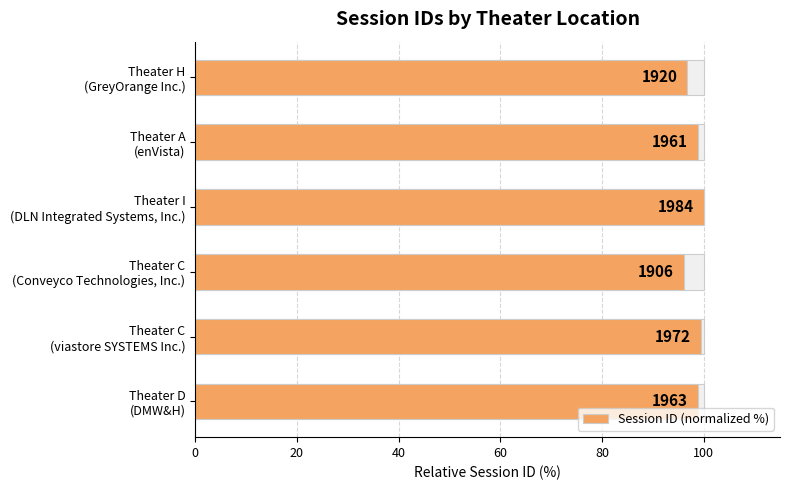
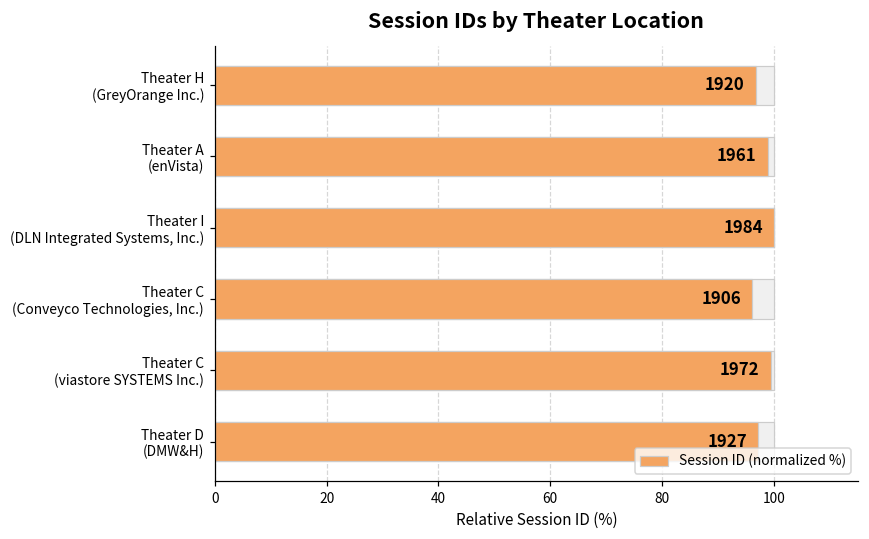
  {
    "Session ID (normalized %)": {
-     "Theater D (DMW&H)": 1963
+     "Theater D (DMW&H)": 1927
    }
  }
